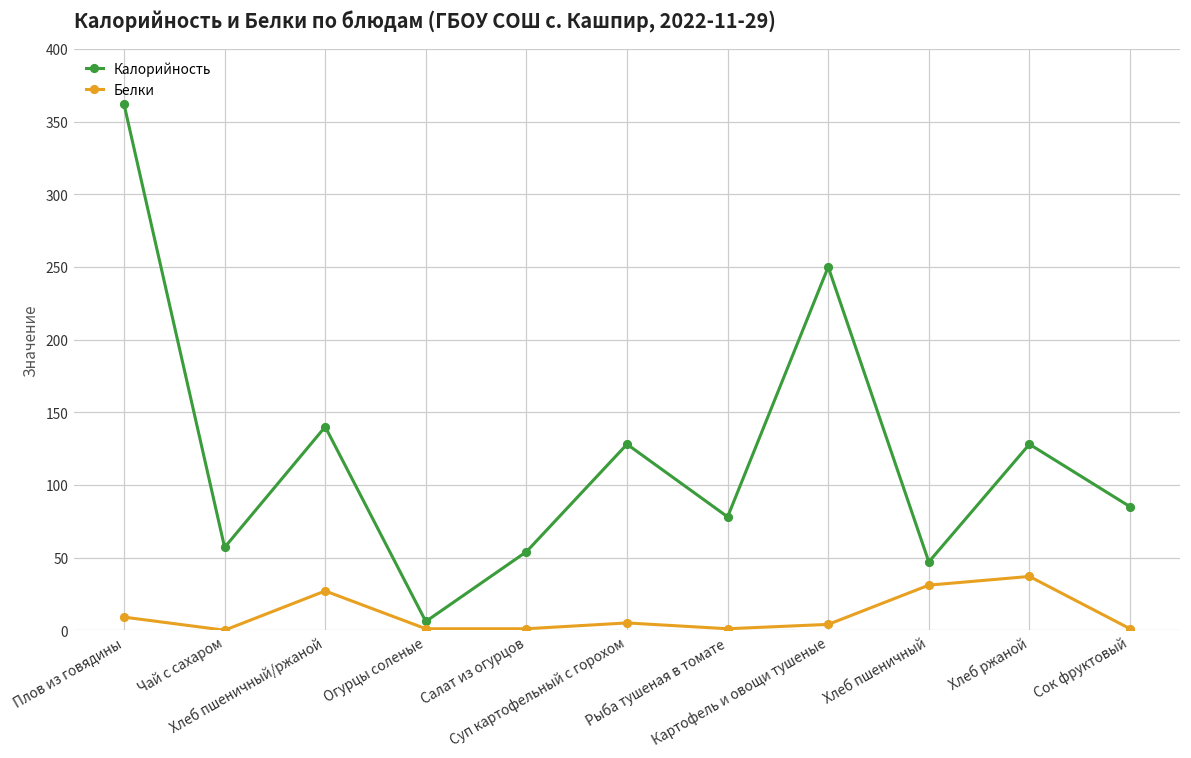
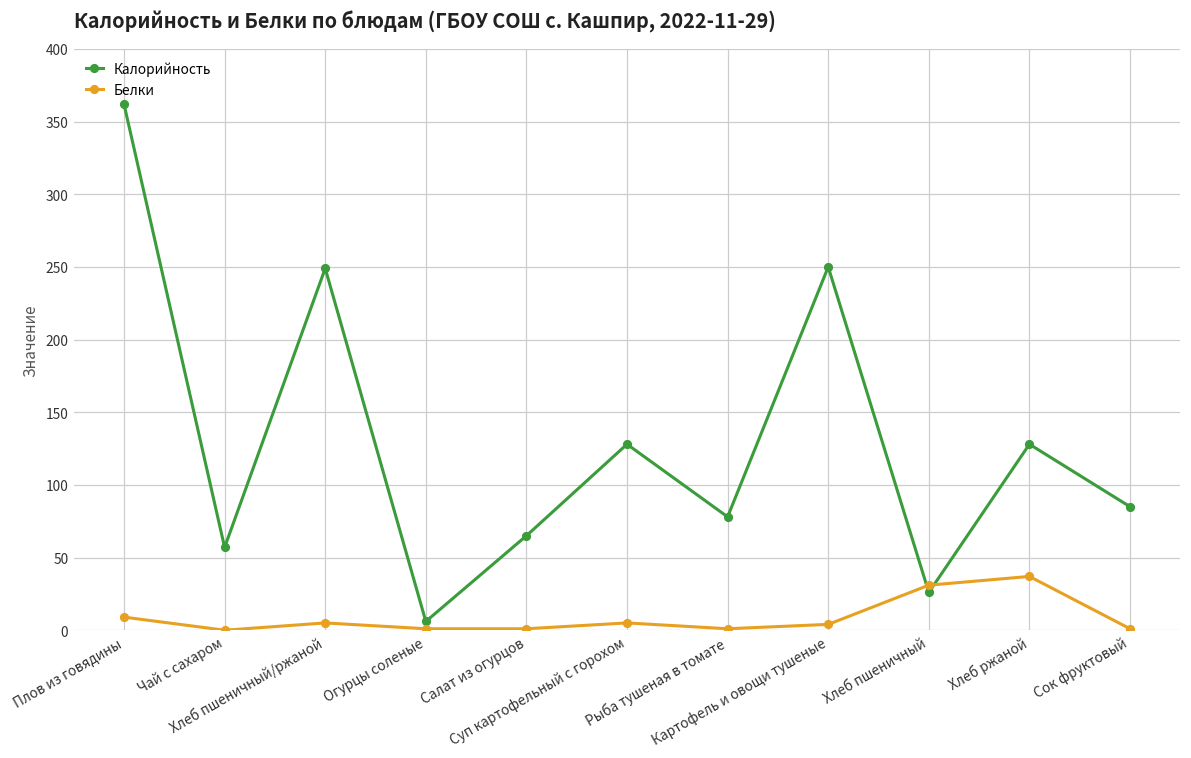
  {
    "Калорийность": {
      "Плов из говядины": 362,
      "Чай с сахаром": 57,
-     "Хлеб пшеничный/ржаной": 140,
+     "Хлеб пшеничный/ржаной": 249,
      "Огурцы соленые": 6,
-     "Салат из огурцов": 54,
+     "Салат из огурцов": 65,
      "Суп картофельный с горохом": 128,
      "Рыба тушеная в томате": 78,
      "Картофель и овощи тушеные": 250,
-     "Хлеб пшеничный": 47,
+     "Хлеб пшеничный": 26,
      "Хлеб ржаной": 128,
      "Сок фруктовый": 85
    },
    "Белки": {
      "Плов из говядины": 9,
      "Чай с сахаром": 0,
-     "Хлеб пшеничный/ржаной": 27,
+     "Хлеб пшеничный/ржаной": 5,
      "Огурцы соленые": 1,
      "Салат из огурцов": 1,
      "Суп картофельный с горохом": 5,
      "Рыба тушеная в томате": 1,
      "Картофель и овощи тушеные": 4,
      "Хлеб пшеничный": 31,
      "Хлеб ржаной": 37,
      "Сок фруктовый": 1
    }
  }
